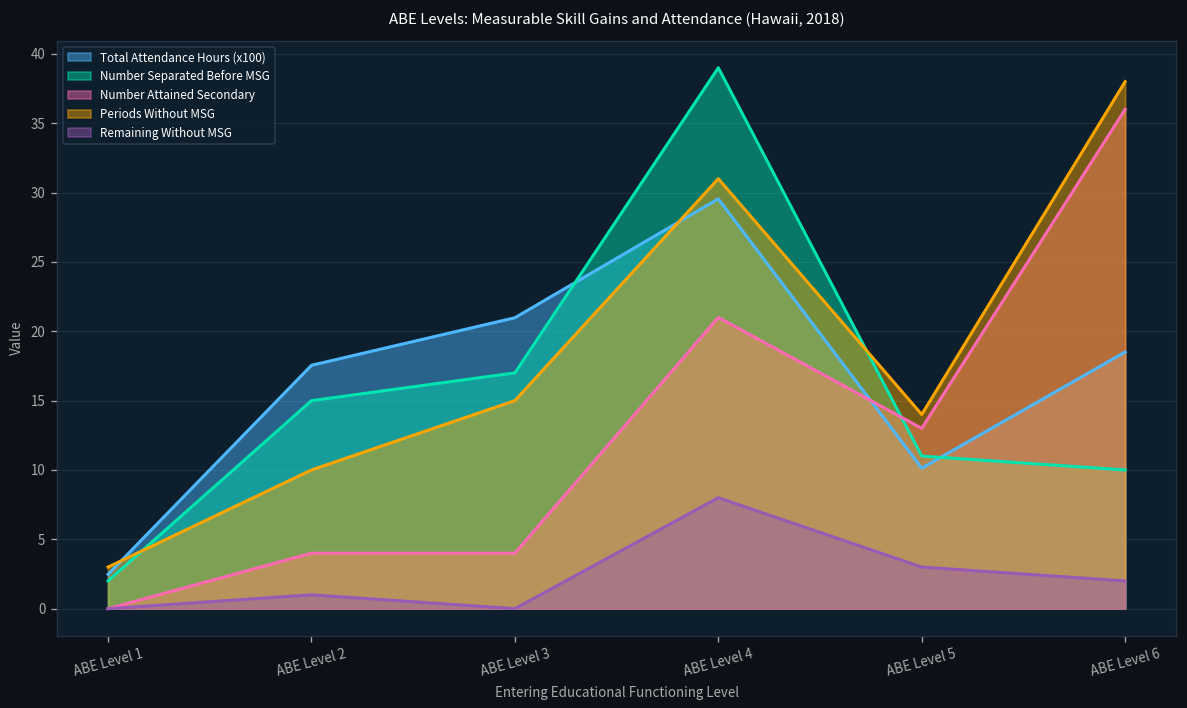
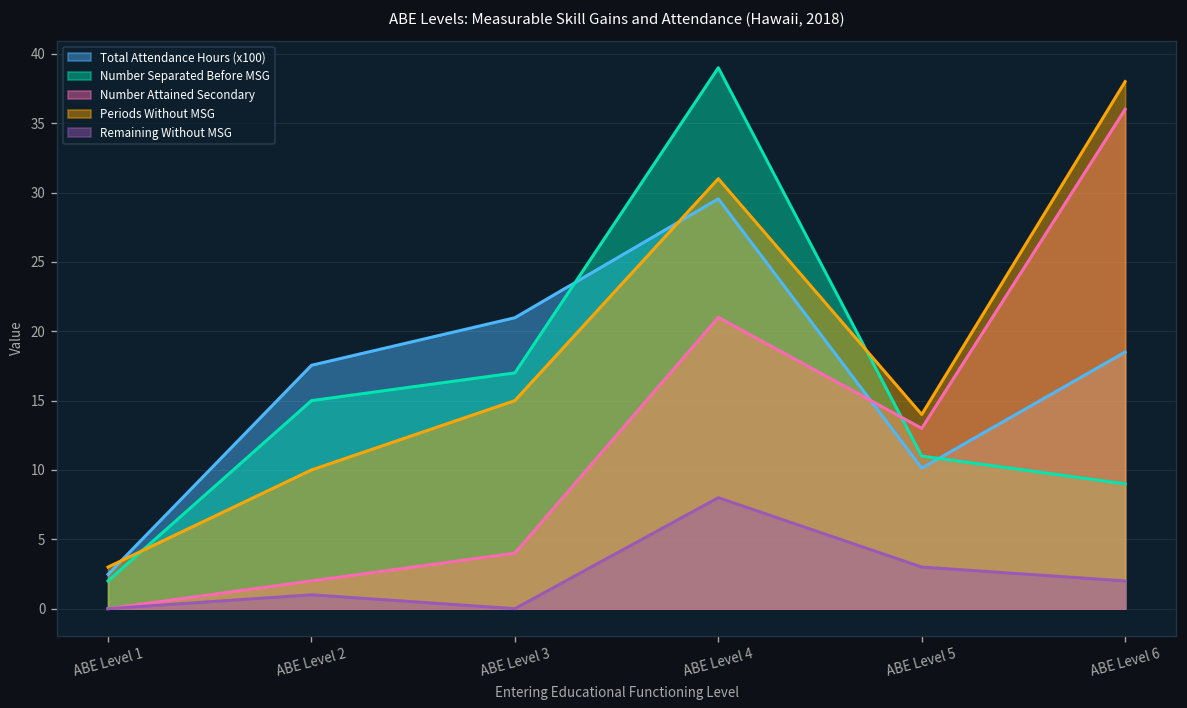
  {
    "Total Attendance Hours (x100)": {
      "ABE Level 1": 2.5,
      "ABE Level 2": 17.5,
      "ABE Level 3": 21,
      "ABE Level 4": 29.5,
      "ABE Level 5": 10,
      "ABE Level 6": 18.5
    },
    "Number Separated Before MSG": {
      "ABE Level 1": 2,
      "ABE Level 2": 15,
      "ABE Level 3": 17,
      "ABE Level 4": 39,
      "ABE Level 5": 11,
-     "ABE Level 6": 10
+     "ABE Level 6": 9
    },
    "Number Attained Secondary": {
-     "ABE Level 2": 4,
+     "ABE Level 2": 2,
      "ABE Level 3": 4,
      "ABE Level 4": 21,
      "ABE Level 5": 13,
      "ABE Level 6": 36
    },
    "Periods Without MSG": {
      "ABE Level 1": 3,
      "ABE Level 2": 10,
      "ABE Level 3": 15,
      "ABE Level 4": 31,
      "ABE Level 5": 14,
      "ABE Level 6": 38
    },
    "Remaining Without MSG": {
      "ABE Level 2": 1,
      "ABE Level 3": 0,
      "ABE Level 4": 8,
      "ABE Level 5": 3,
      "ABE Level 6": 2
    }
  }
